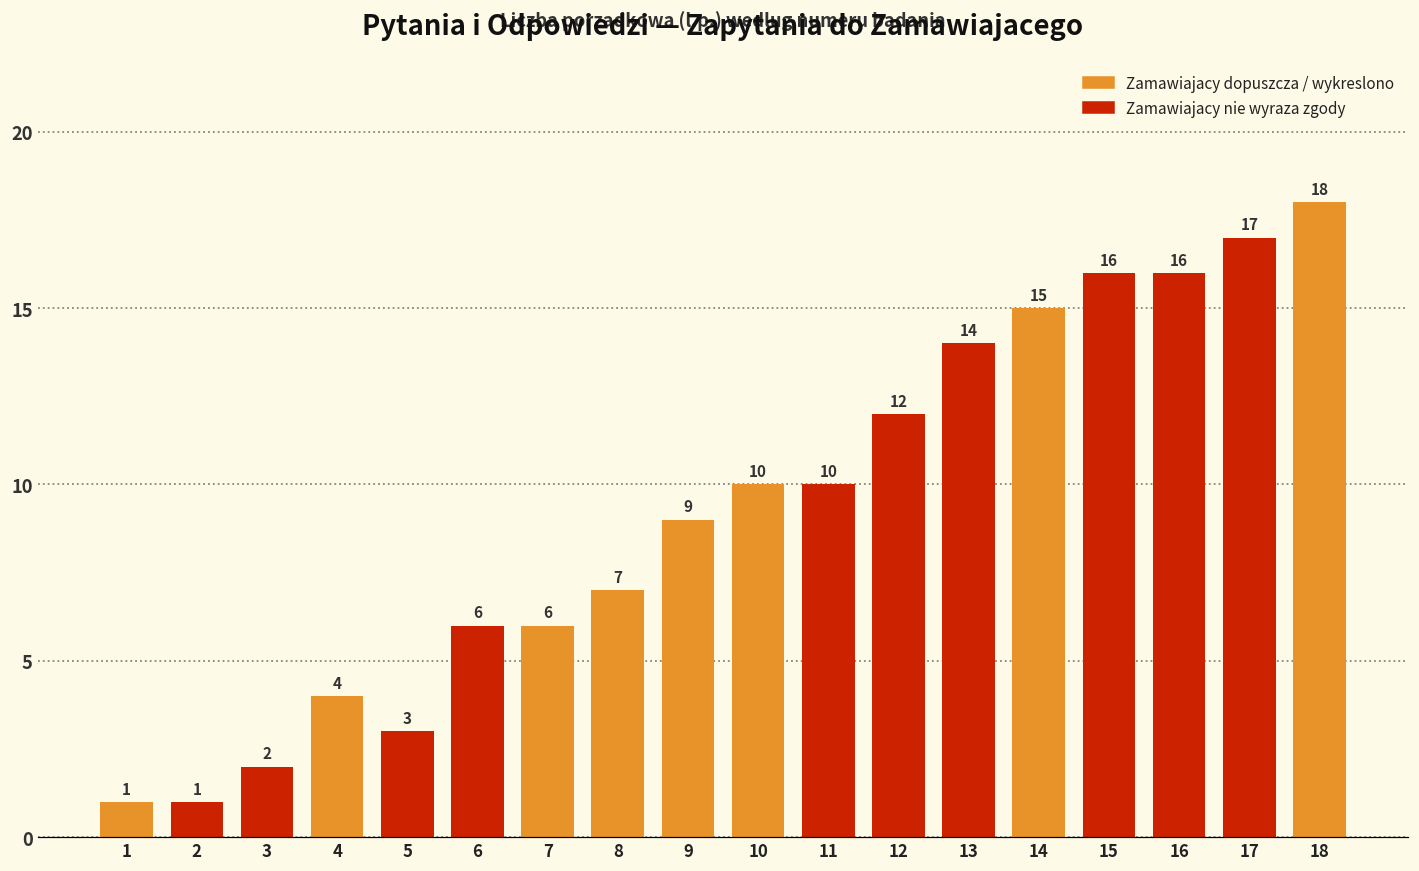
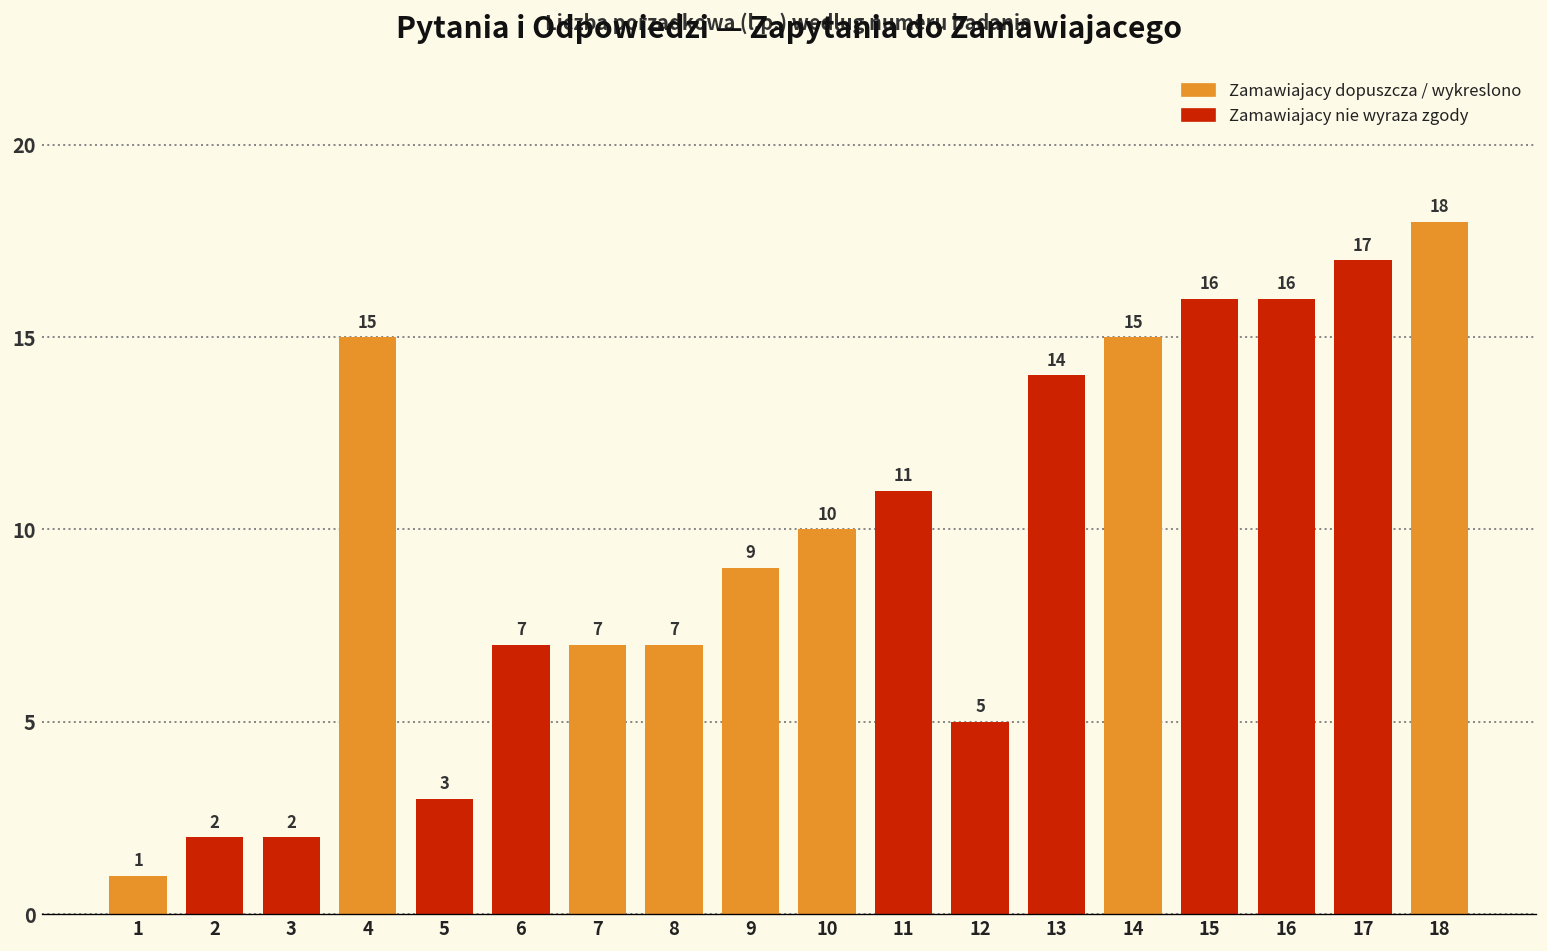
  {
    "1": 1,
-   "2": 1,
+   "2": 2,
    "3": 2,
-   "4": 4,
+   "4": 15,
    "5": 3,
-   "6": 6,
-   "7": 6,
+   "6": 7,
+   "7": 7,
    "8": 7,
    "9": 9,
    "10": 10,
-   "11": 10,
-   "12": 12,
+   "11": 11,
+   "12": 5,
    "13": 14,
    "14": 15,
    "15": 16,
    "16": 16,
    "17": 17,
    "18": 18
  }
